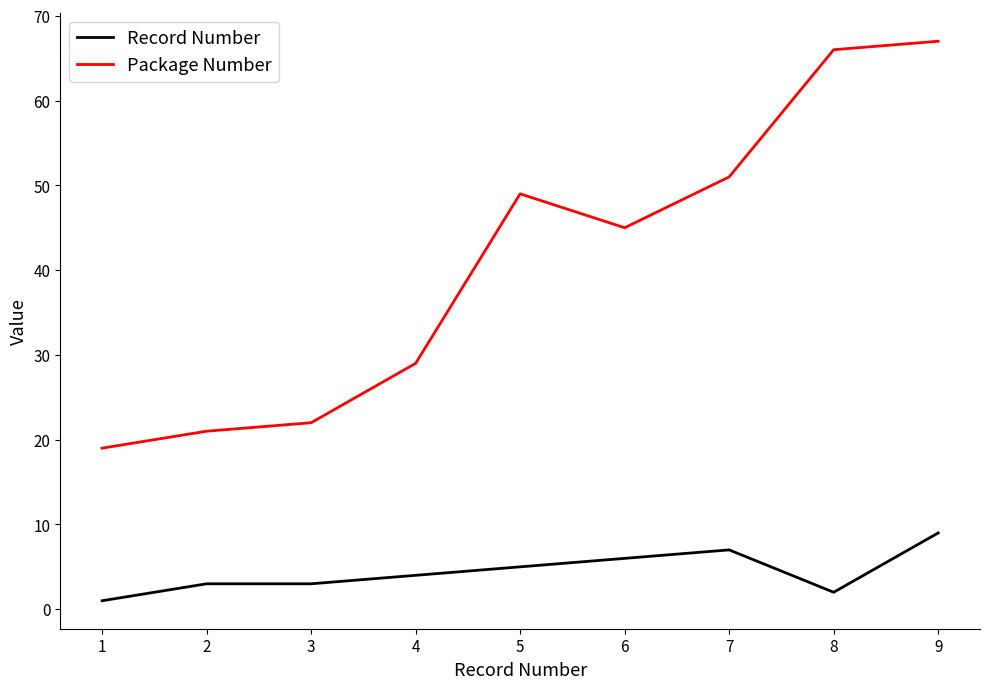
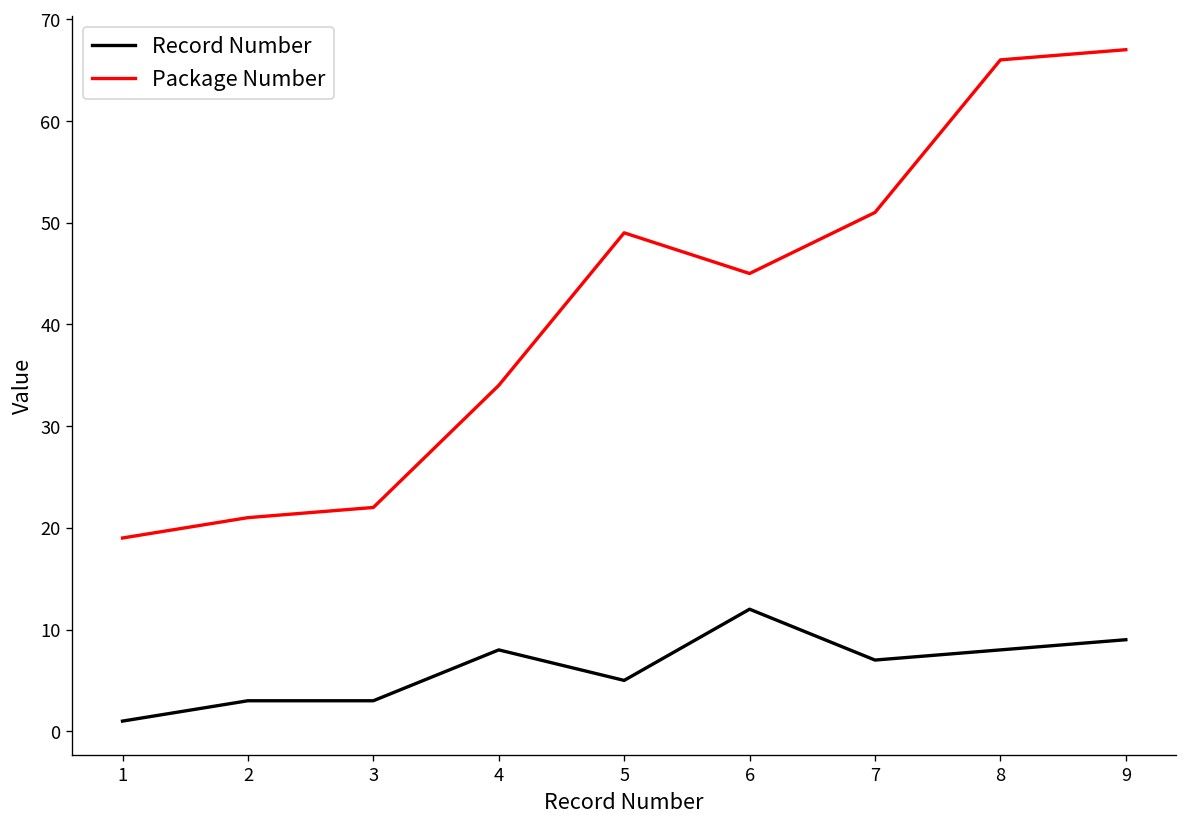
  {
    "Record Number": {
      "1": 1,
      "2": 3,
      "3": 3,
-     "4": 4,
+     "4": 8,
      "5": 5,
-     "6": 6,
+     "6": 12,
      "7": 7,
-     "8": 2,
+     "8": 8,
      "9": 9
    },
    "Package Number": {
      "1": 19,
      "2": 21,
      "3": 22,
-     "4": 29,
+     "4": 34,
      "5": 49,
      "6": 45,
      "7": 51,
      "8": 66,
      "9": 67
    }
  }
